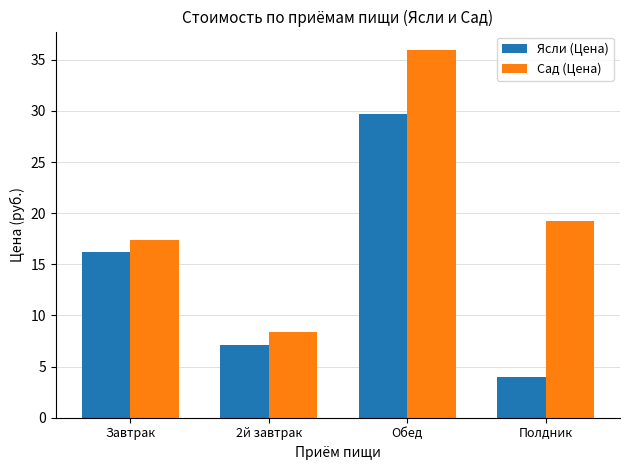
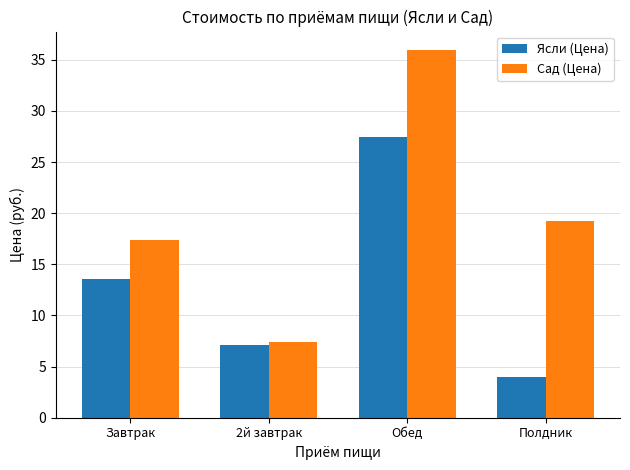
  {
    "Ясли (Цена)": {
-     "Завтрак": 16.2,
+     "Завтрак": 13.6,
      "2й завтрак": 7.1,
-     "Обед": 29.7,
+     "Обед": 27.4,
      "Полдник": 4.0
    },
    "Сад (Цена)": {
      "Завтрак": 17.4,
-     "2й завтрак": 8.4,
+     "2й завтрак": 7.4,
      "Обед": 36.0,
      "Полдник": 19.2
    }
  }
